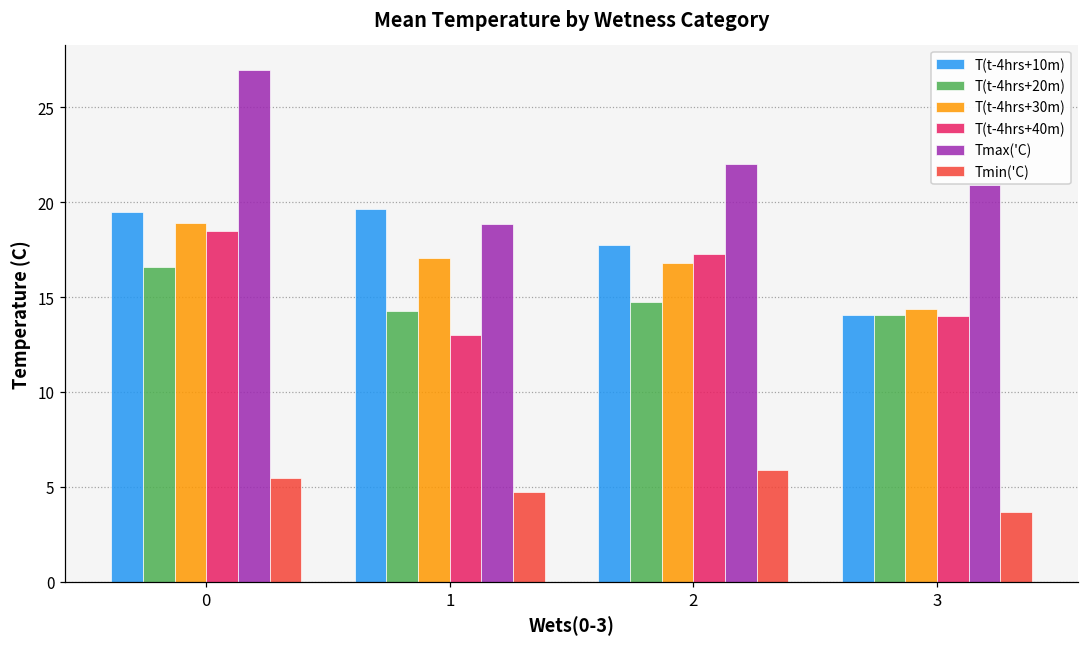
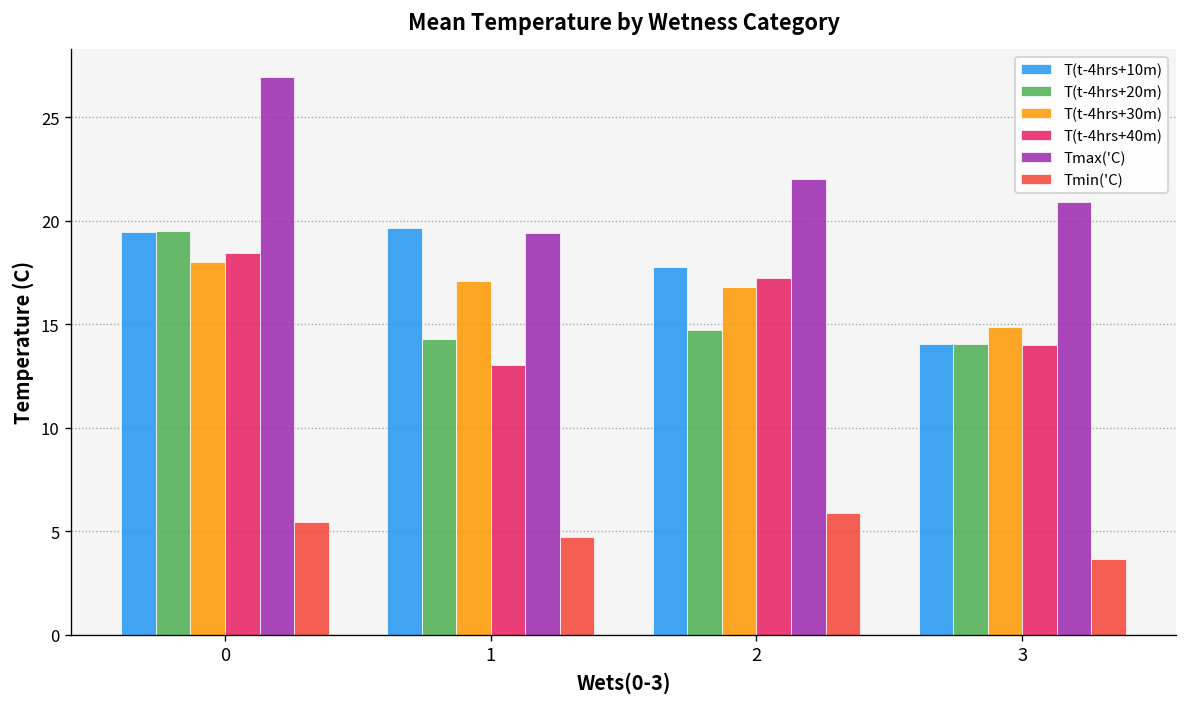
  {
    "T(t-4hrs+10m)": {
      "0": 19.5,
      "1": 19.7,
      "2": 17.8,
      "3": 14.0
    },
    "T(t-4hrs+20m)": {
-     "0": 16.6,
+     "0": 19.5,
      "1": 14.3,
      "2": 14.7,
      "3": 14.1
    },
    "T(t-4hrs+30m)": {
-     "0": 18.9,
+     "0": 18.0,
      "1": 17.1,
      "2": 16.8,
-     "3": 14.4
+     "3": 14.9
    },
    "Tmax('C)": {
      "0": 26.9,
-     "1": 18.9,
+     "1": 19.4,
      "2": 22.0,
      "3": 20.9
    }
  }
